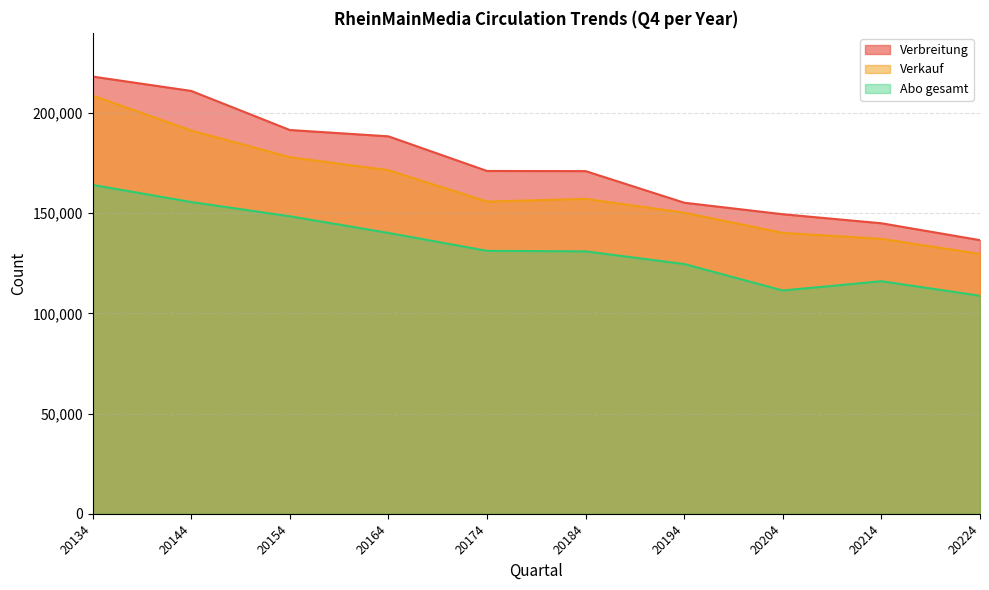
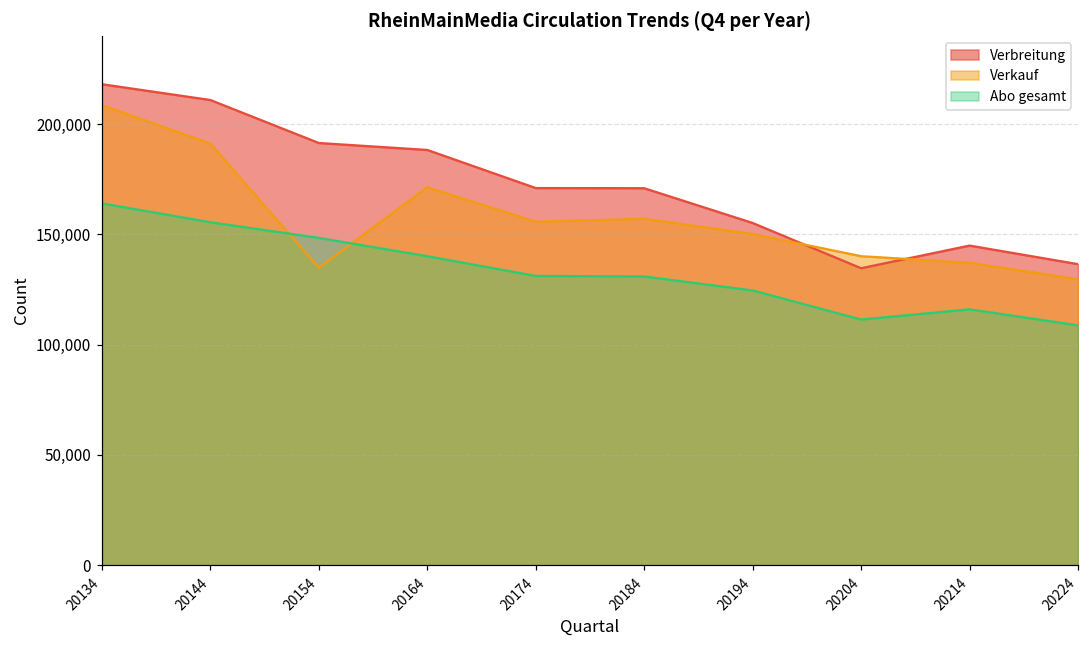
  {
    "Verbreitung": {
      "20134": "218,000",
      "20144": "211,000",
      "20154": "191,000",
      "20164": "188,000",
      "20174": "171,000",
      "20184": "171,000",
      "20194": "155,000",
-     "20204": "149,000",
+     "20204": "135,000",
      "20214": "145,000",
      "20224": "137,000"
    },
    "Verkauf": {
      "20134": "209,000",
      "20144": "191,000",
-     "20154": "178,000",
+     "20154": "135,000",
      "20164": "171,000",
      "20174": "156,000",
      "20184": "157,000",
      "20194": "150,000",
      "20204": "140,000",
      "20214": "137,000",
      "20224": "130,000"
    },
    "Abo gesamt": {
      "20134": "164,000",
      "20144": "156,000",
      "20154": "148,000",
      "20164": "140,000",
      "20174": "131,000",
      "20184": "131,000",
      "20194": "125,000",
      "20204": "111,000",
      "20214": "116,000",
      "20224": "109,000"
    }
  }
